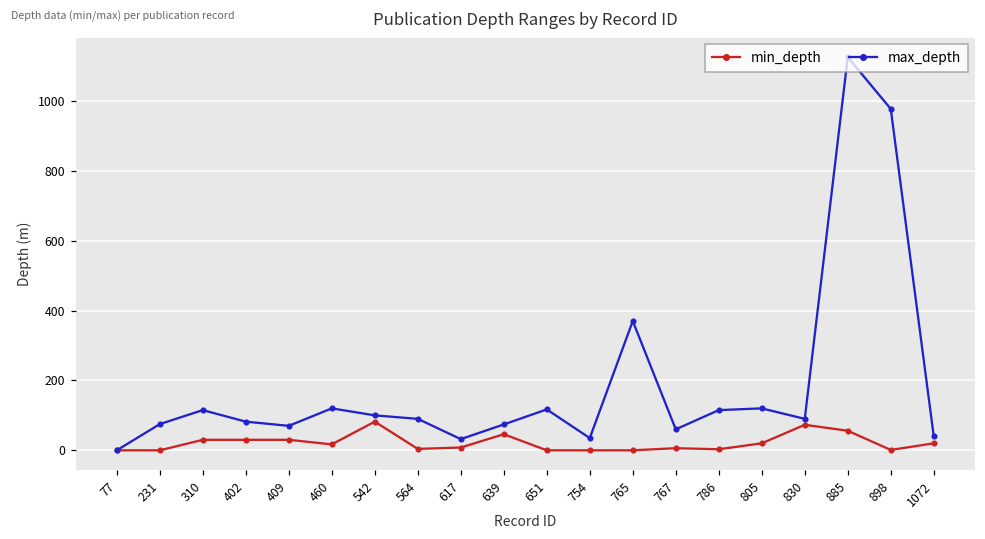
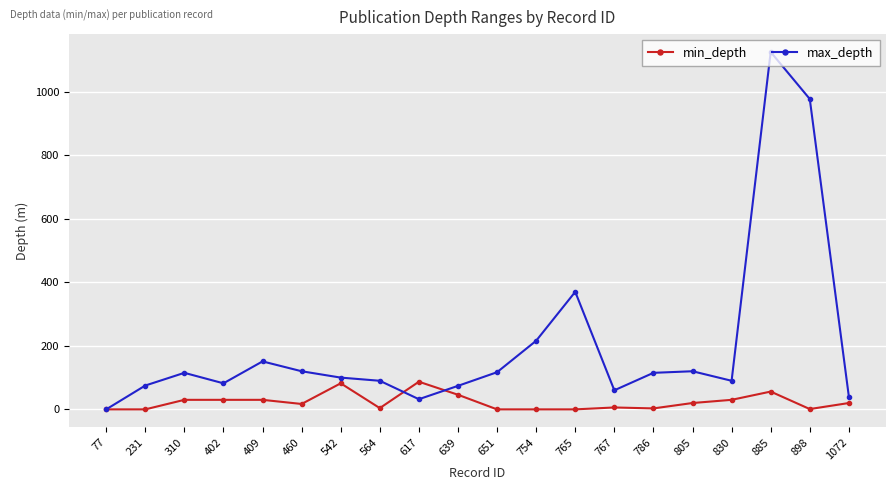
  {
    "min_depth": {
      "231": 0,
      "310": 30,
      "402": 30,
      "409": 30,
      "460": 20,
      "542": 80,
      "564": 0,
-     "617": 10,
+     "617": 90,
      "639": 50,
      "651": 0,
      "754": 0,
      "765": 0,
      "767": 10,
      "786": 0,
      "805": 20,
-     "830": 70,
+     "830": 30,
      "885": 60,
      "898": 0,
      "1072": 20
    },
    "max_depth": {
      "231": 80,
      "310": 120,
      "402": 80,
-     "409": 70,
+     "409": 150,
      "460": 120,
      "542": 100,
      "564": 90,
      "617": 30,
      "639": 70,
      "651": 120,
-     "754": 40,
+     "754": 220,
      "765": 370,
      "767": 60,
      "786": 120,
      "805": 120,
      "830": 90,
      "898": 980,
      "1072": 40
    }
  }
